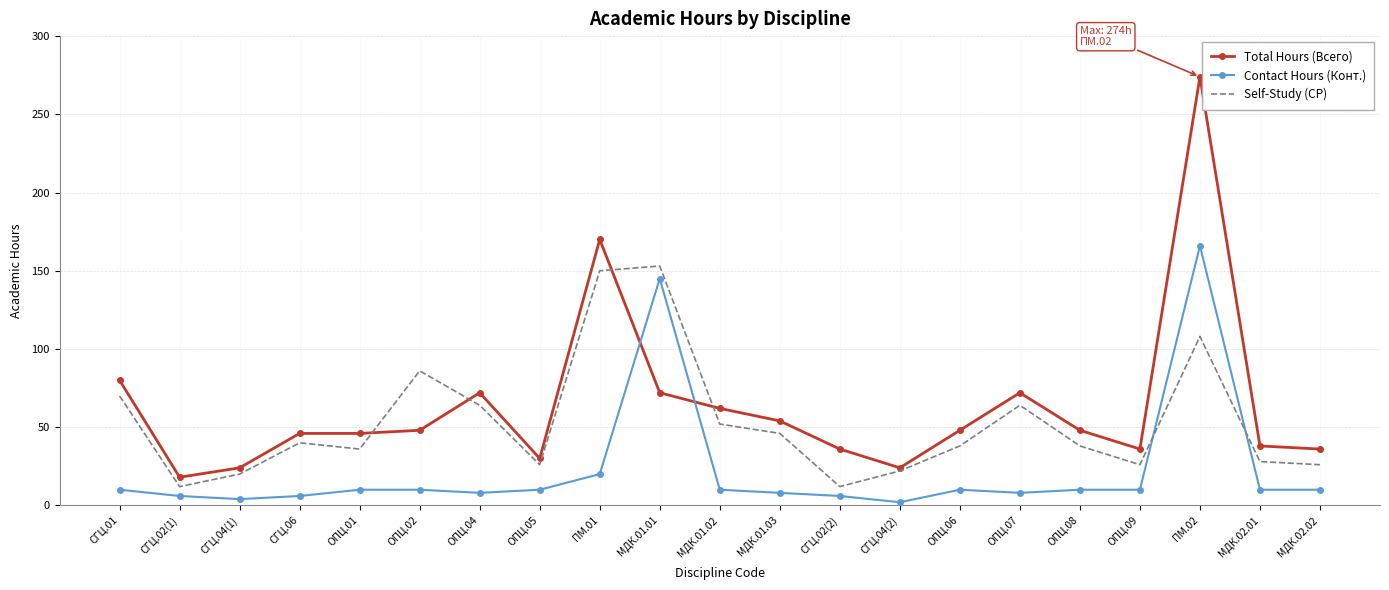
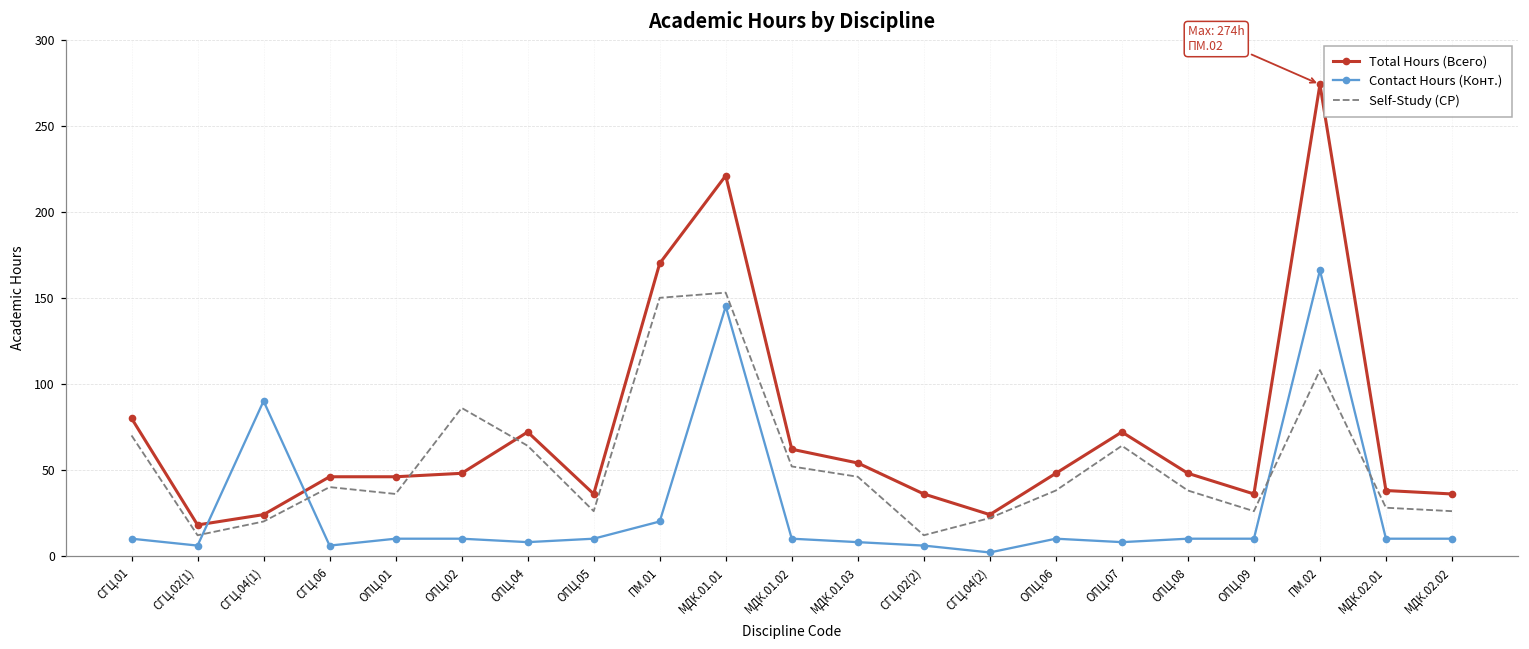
  {
    "Total Hours (Всего)": {
      "СГЦ.01": 80,
      "СГЦ.02(1)": 18,
      "СГЦ.04(1)": 24,
      "СГЦ.06": 46,
      "ОПЦ.01": 46,
      "ОПЦ.02": 48,
      "ОПЦ.04": 72,
-     "ОПЦ.05": 30,
+     "ОПЦ.05": 36,
      "ПМ.01": 170,
-     "МДК.01.01": 72,
+     "МДК.01.01": 221,
      "МДК.01.02": 62,
      "МДК.01.03": 54,
      "СГЦ.02(2)": 36,
      "СГЦ.04(2)": 24,
      "ОПЦ.06": 48,
      "ОПЦ.07": 72,
      "ОПЦ.08": 48,
      "ОПЦ.09": 36,
      "МДК.02.01": 38,
      "МДК.02.02": 36
    },
    "Contact Hours (Конт.)": {
      "СГЦ.01": 10,
      "СГЦ.02(1)": 6,
-     "СГЦ.04(1)": 4,
+     "СГЦ.04(1)": 90,
      "СГЦ.06": 6,
      "ОПЦ.01": 10,
      "ОПЦ.02": 10,
      "ОПЦ.04": 8,
      "ОПЦ.05": 10,
      "ПМ.01": 20,
      "МДК.01.01": 145,
      "МДК.01.02": 10,
      "МДК.01.03": 8,
      "СГЦ.02(2)": 6,
      "СГЦ.04(2)": 2,
      "ОПЦ.06": 10,
      "ОПЦ.07": 8,
      "ОПЦ.08": 10,
      "ОПЦ.09": 10,
      "ПМ.02": 166,
      "МДК.02.01": 10,
      "МДК.02.02": 10
    },
    "Self-Study (СР)": {
      "СГЦ.01": 70,
      "СГЦ.02(1)": 12,
      "СГЦ.04(1)": 20,
      "СГЦ.06": 40,
      "ОПЦ.01": 36,
      "ОПЦ.02": 86,
      "ОПЦ.04": 64,
      "ОПЦ.05": 26,
      "ПМ.01": 150,
      "МДК.01.01": 153,
      "МДК.01.02": 52,
      "МДК.01.03": 46,
      "СГЦ.02(2)": 12,
      "СГЦ.04(2)": 22,
      "ОПЦ.06": 38,
      "ОПЦ.07": 64,
      "ОПЦ.08": 38,
      "ОПЦ.09": 26,
      "ПМ.02": 108,
      "МДК.02.01": 28,
      "МДК.02.02": 26
    }
  }
